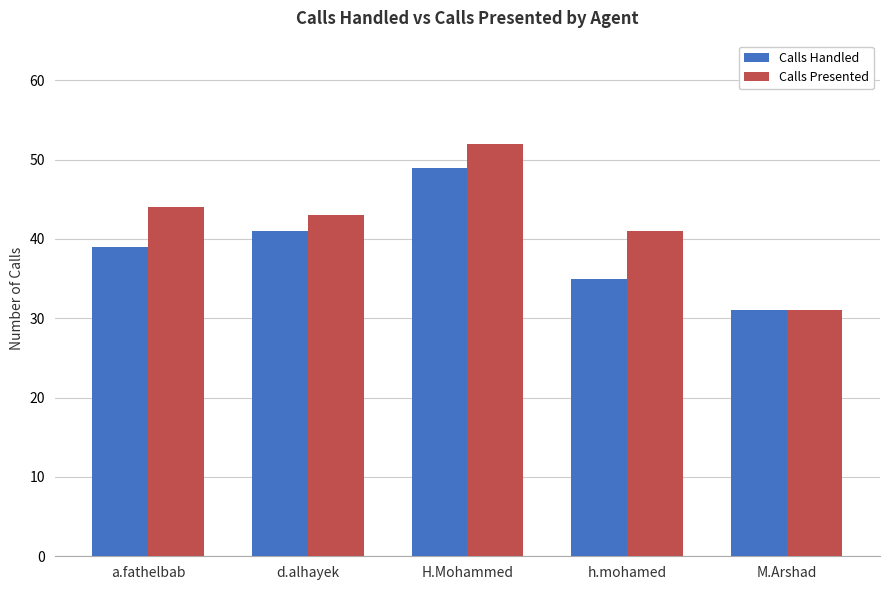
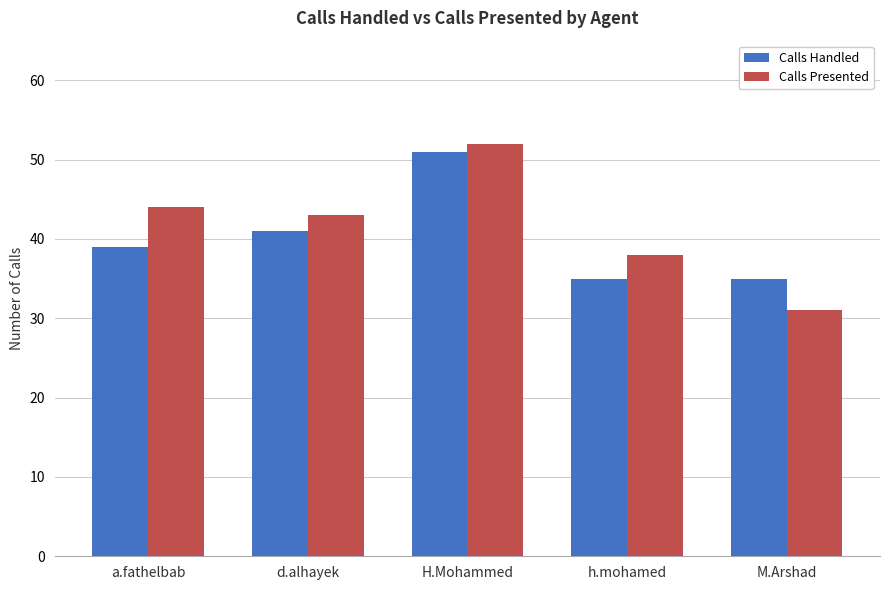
  {
    "Calls Handled": {
      "a.fathelbab": 39,
      "d.alhayek": 41,
-     "H.Mohammed": 49,
+     "H.Mohammed": 51,
      "h.mohamed": 35,
-     "M.Arshad": 31
+     "M.Arshad": 35
    },
    "Calls Presented": {
      "a.fathelbab": 44,
      "d.alhayek": 43,
      "H.Mohammed": 52,
-     "h.mohamed": 41,
+     "h.mohamed": 38,
      "M.Arshad": 31
    }
  }
